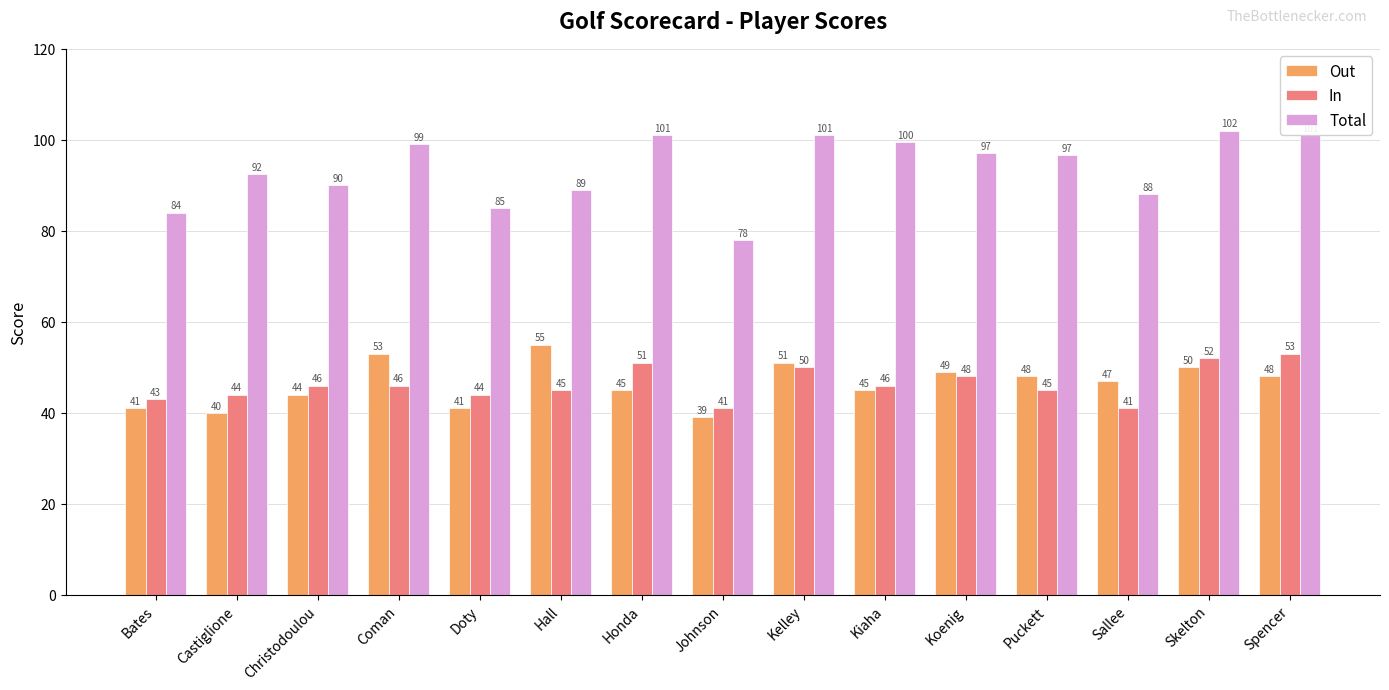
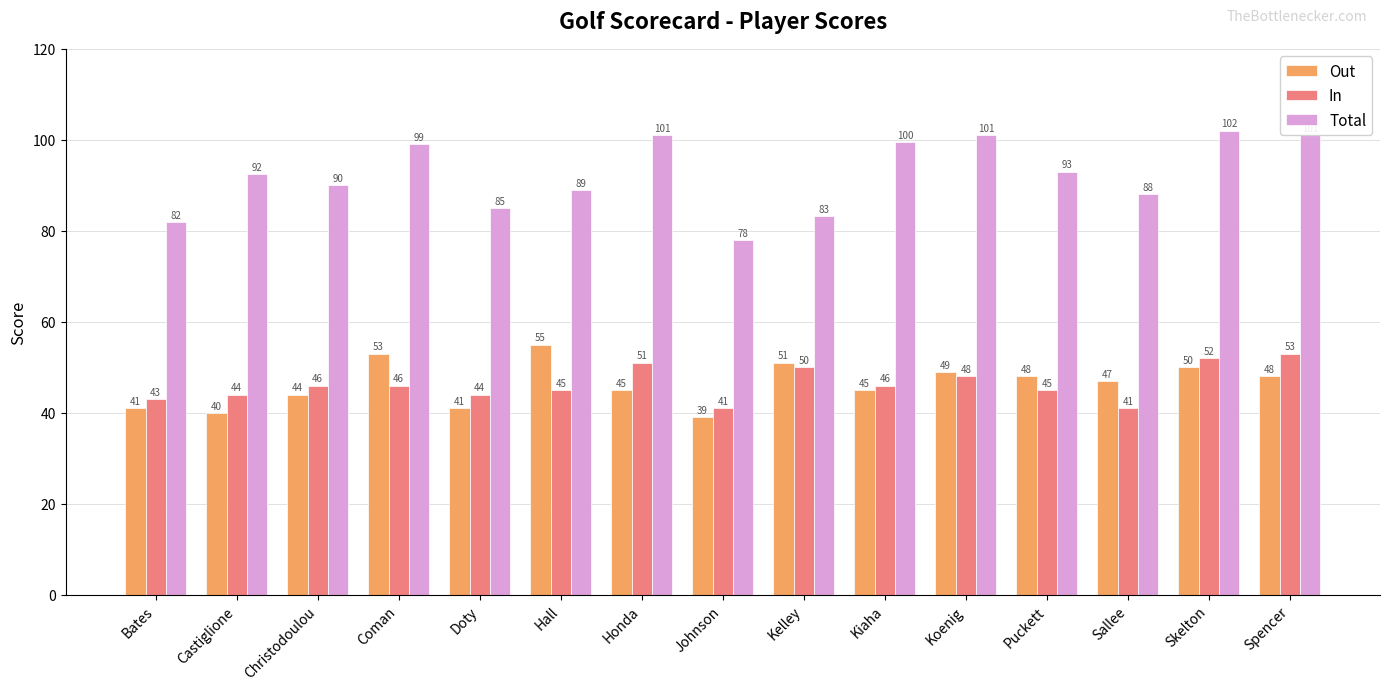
  {
    "Total": {
-     "Bates": 84,
+     "Bates": 82,
      "Castiglione": 92,
      "Christodoulou": 90,
      "Coman": 99,
      "Doty": 85,
      "Hall": 89,
      "Honda": 101,
      "Johnson": 78,
-     "Kelley": 101,
+     "Kelley": 83,
      "Kiaha": 100,
-     "Koenig": 97,
-     "Puckett": 97,
+     "Koenig": 101,
+     "Puckett": 93,
      "Sallee": 88,
      "Skelton": 102
    }
  }
